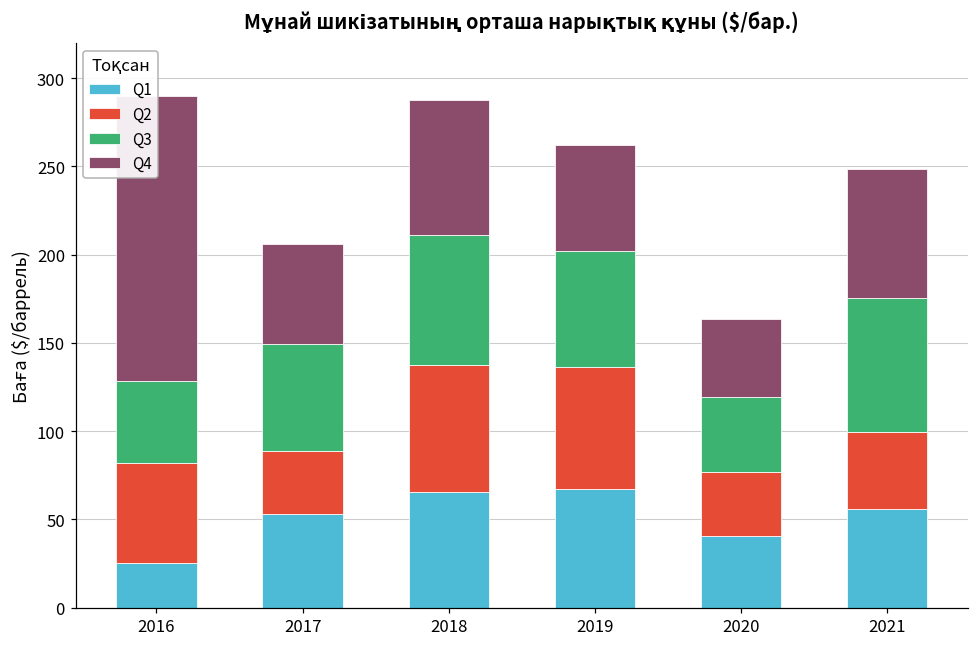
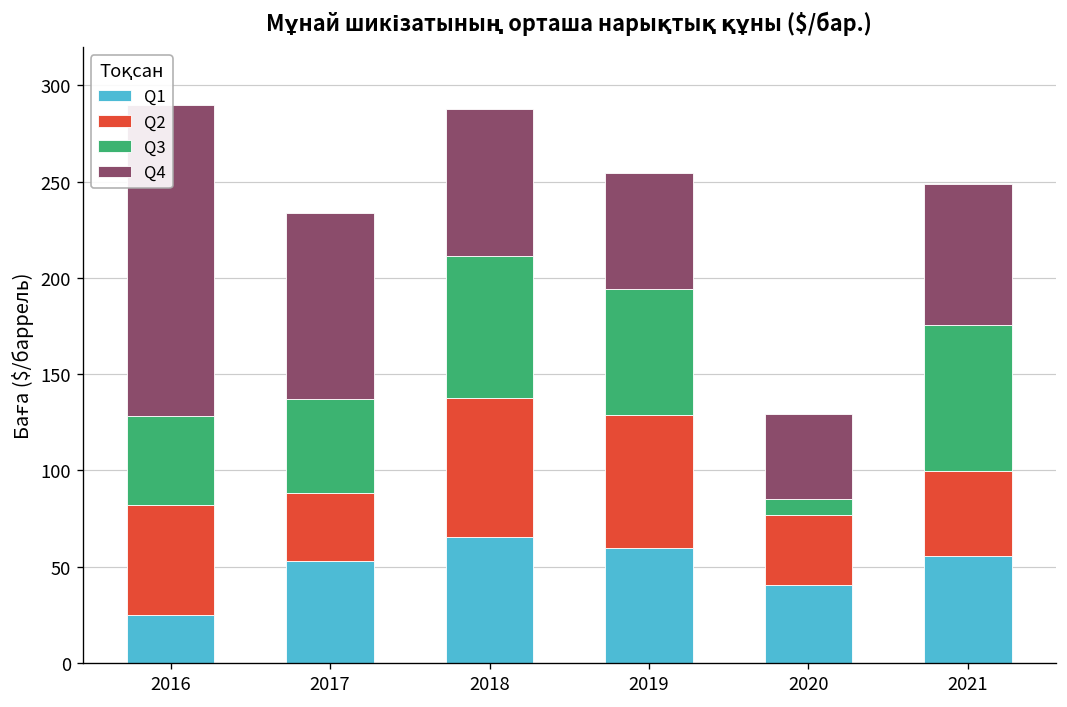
  {
    "Q1": {
      "2016": 25,
      "2017": 53,
      "2018": 65,
-     "2019": 67,
+     "2019": 60,
      "2020": 40,
      "2021": 56
    },
    "Q2": {
      "2016": 57,
      "2017": 36,
      "2018": 72,
      "2019": 69,
      "2020": 37,
      "2021": 44
    },
    "Q3": {
      "2016": 46,
-     "2017": 61,
+     "2017": 49,
      "2018": 74,
      "2019": 65,
-     "2020": 43,
+     "2020": 8,
      "2021": 76
    },
    "Q4": {
-     "2017": 57,
+     "2017": 97,
      "2018": 76,
      "2019": 60,
      "2020": 44,
      "2021": 73
    }
  }
